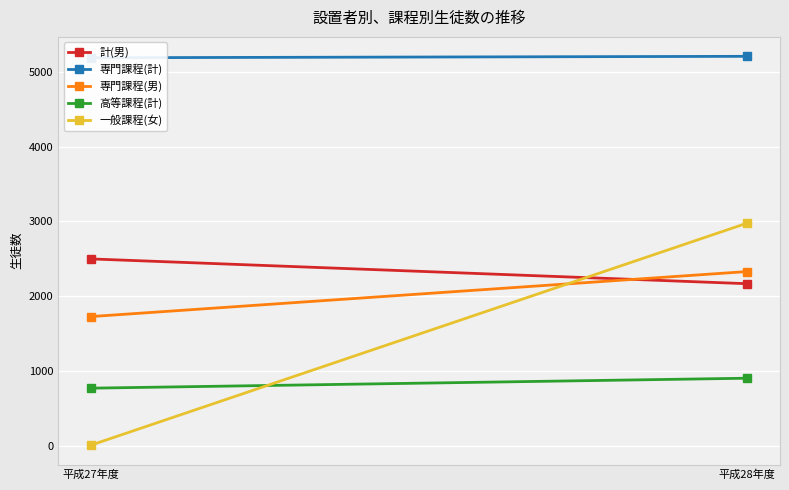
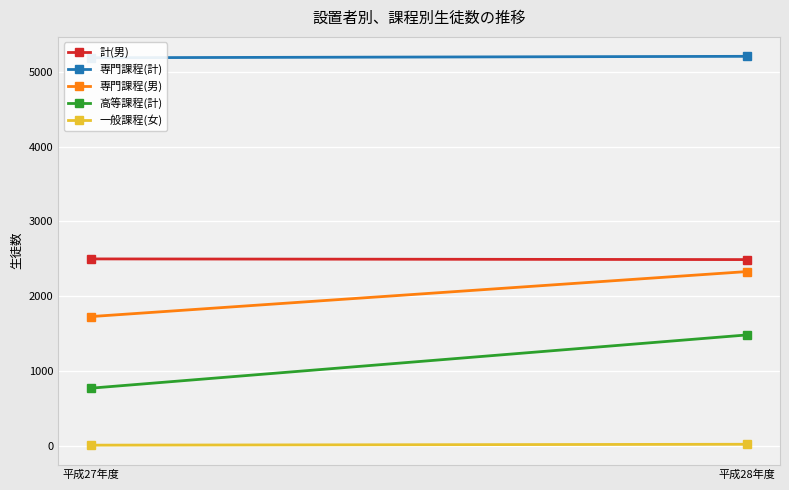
  {
    "計(男)": {
      "平成27年度": 2500,
-     "平成28年度": 2200
+     "平成28年度": 2500
    },
    "専門課程(計)": {
      "平成28年度": 5200
    },
    "専門課程(男)": {
      "平成27年度": 1700,
      "平成28年度": 2300
    },
    "高等課程(計)": {
      "平成27年度": 800,
-     "平成28年度": 900
+     "平成28年度": 1500
    },
    "一般課程(女)": {
      "平成27年度": 0,
-     "平成28年度": 3000
+     "平成28年度": 0
    }
  }
